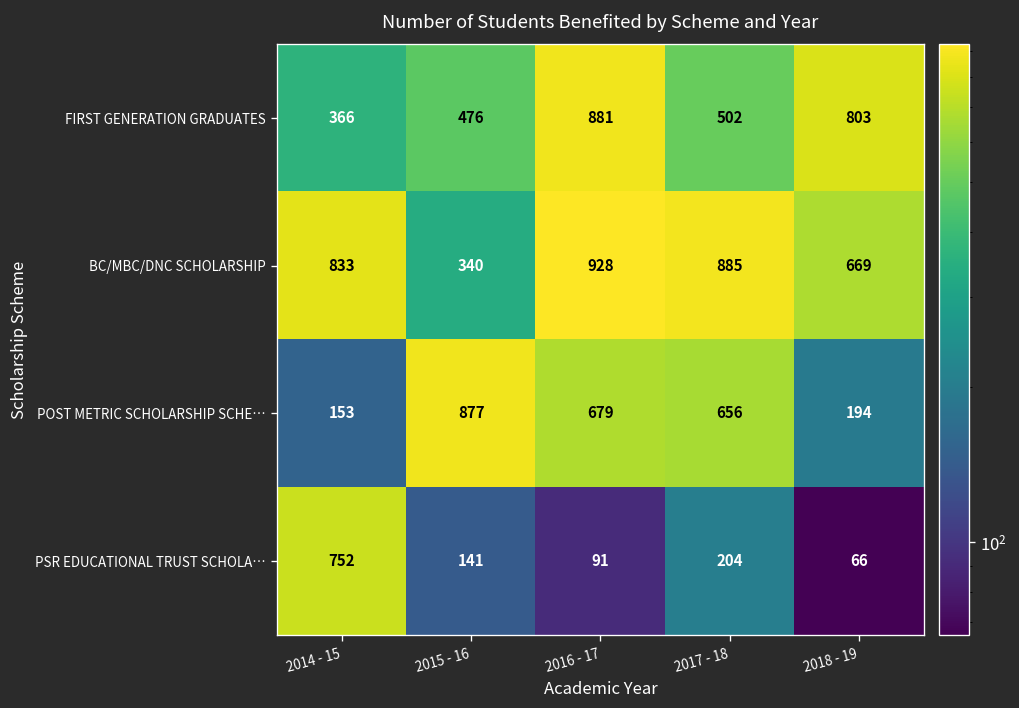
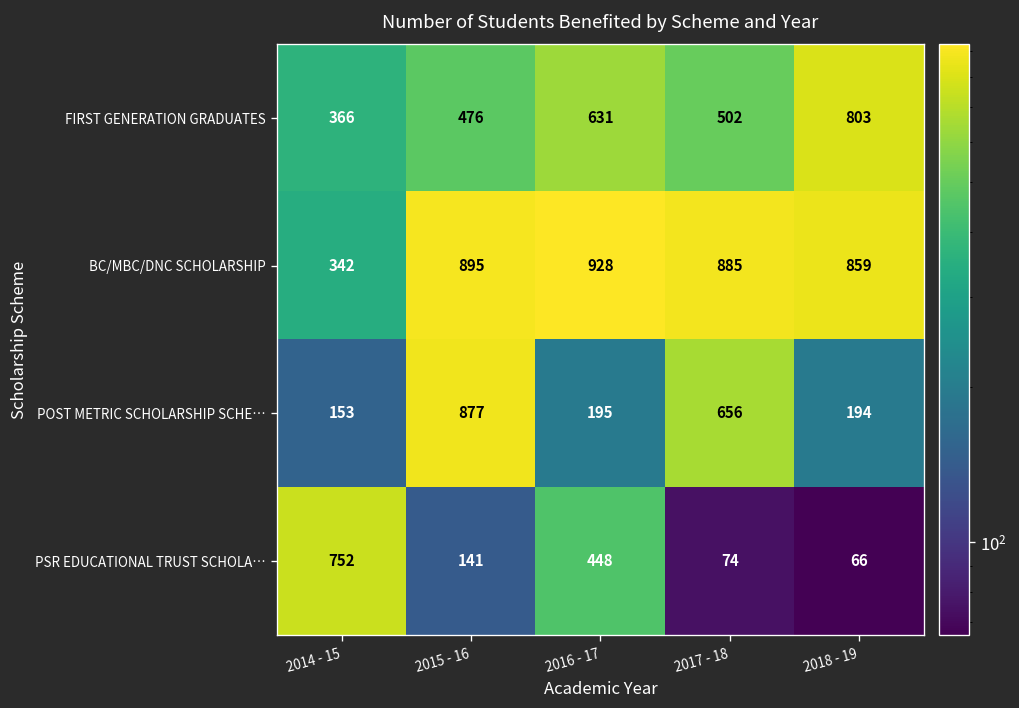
  {
    "FIRST GENERATION GRADUATES": {
      "2014 - 15": 366,
      "2015 - 16": 476,
-     "2016 - 17": 881,
+     "2016 - 17": 631,
      "2017 - 18": 502,
      "2018 - 19": 803
    },
    "BC/MBC/DNC SCHOLARSHIP": {
-     "2014 - 15": 833,
-     "2015 - 16": 340,
+     "2014 - 15": 342,
+     "2015 - 16": 895,
      "2016 - 17": 928,
      "2017 - 18": 885,
-     "2018 - 19": 669
+     "2018 - 19": 859
    },
    "POST METRIC SCHOLARSHIP SCHE…": {
      "2014 - 15": 153,
      "2015 - 16": 877,
-     "2016 - 17": 679,
+     "2016 - 17": 195,
      "2017 - 18": 656,
      "2018 - 19": 194
    },
    "PSR EDUCATIONAL TRUST SCHOLA…": {
      "2014 - 15": 752,
      "2015 - 16": 141,
-     "2016 - 17": 91,
-     "2017 - 18": 204,
+     "2016 - 17": 448,
+     "2017 - 18": 74,
      "2018 - 19": 66
    }
  }
